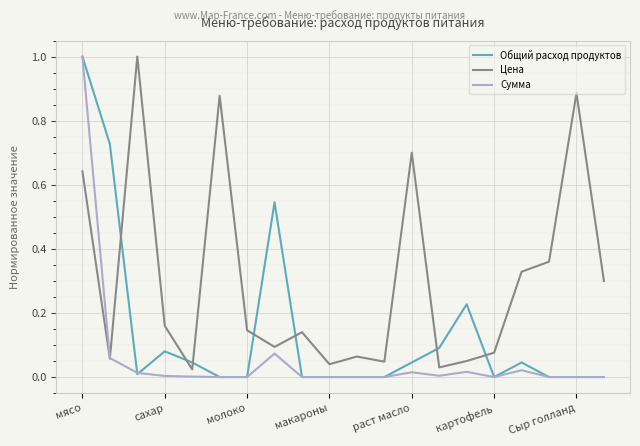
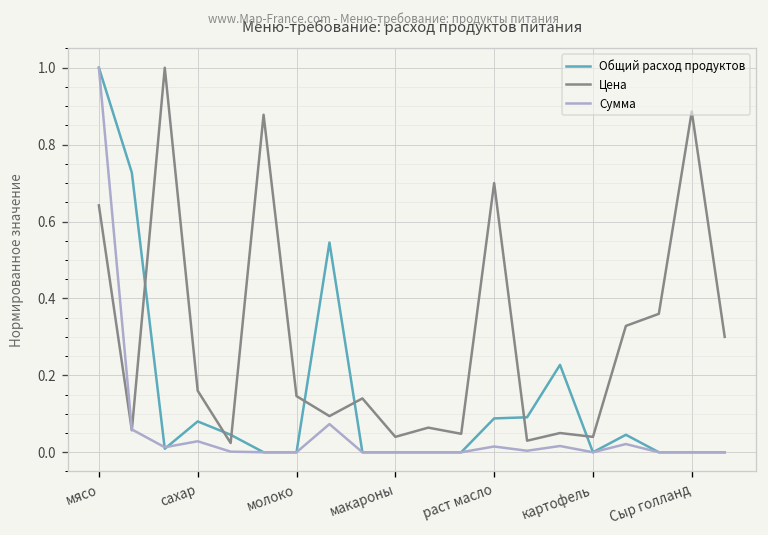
  {
    "Общий расход продуктов": {
      "сахар": 0.08,
-     "раст масло": 0.05
+     "раст масло": 0.09
    },
    "Цена": {
      "мясо": 0.64,
      "сахар": 0.16,
      "молоко": 0.15,
      "макароны": 0.04,
      "раст масло": 0.70,
-     "картофель": 0.08
+     "картофель": 0.04
    },
    "Сумма": {
-     "сахар": 0.00,
+     "сахар": 0.03,
      "раст масло": 0.01
    }
  }
